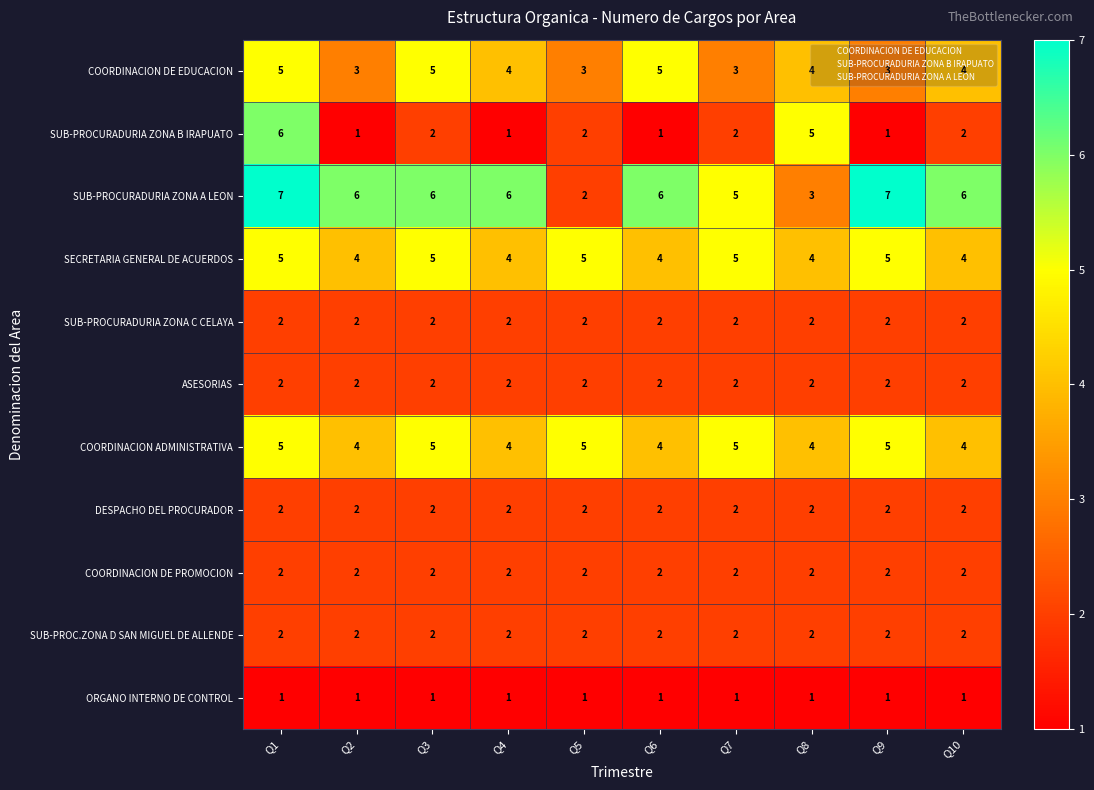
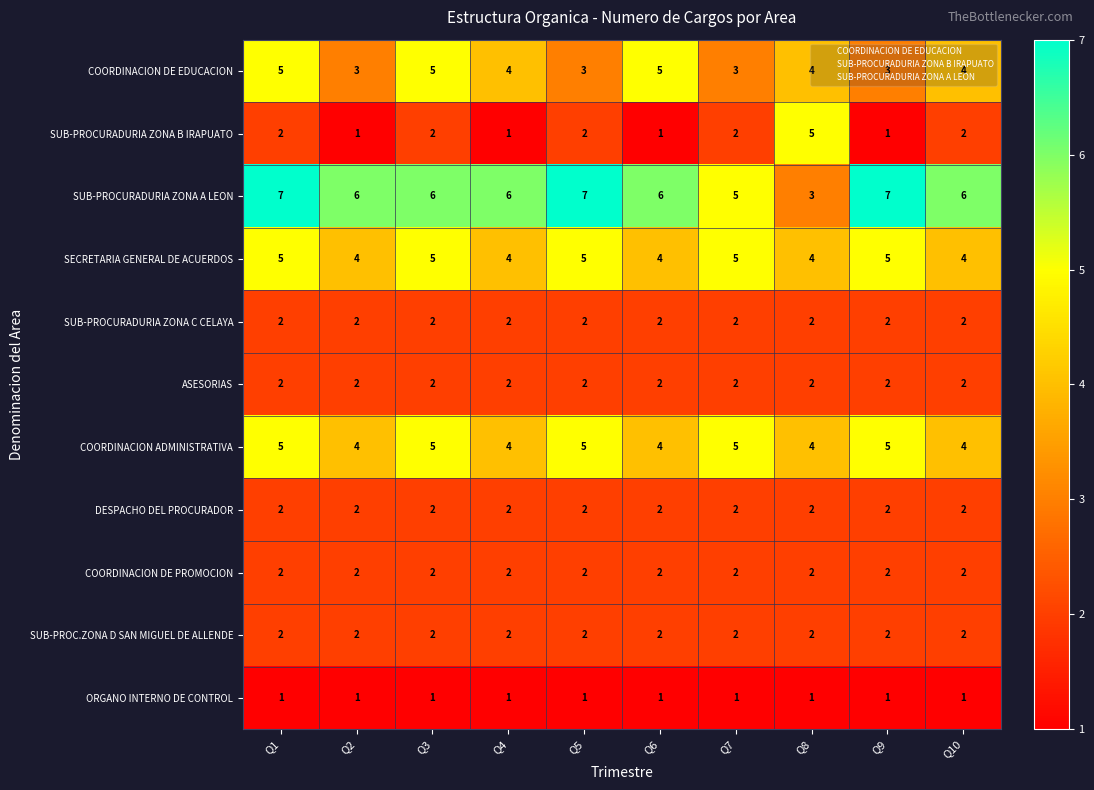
  {
    "COORDINACION DE EDUCACION": {
      "Q1": 5,
      "Q2": 3,
      "Q3": 5,
      "Q4": 4,
      "Q5": 3,
      "Q6": 5,
      "Q7": 3
    },
    "SUB-PROCURADURIA ZONA B IRAPUATO": {
-     "Q1": 6,
+     "Q1": 2,
      "Q2": 1,
      "Q3": 2,
      "Q4": 1,
      "Q5": 2,
      "Q6": 1,
      "Q7": 2,
      "Q8": 5,
      "Q9": 1,
      "Q10": 2
    },
    "SUB-PROCURADURIA ZONA A LEON": {
      "Q1": 7,
      "Q2": 6,
      "Q3": 6,
      "Q4": 6,
-     "Q5": 2,
+     "Q5": 7,
      "Q6": 6,
      "Q7": 5,
      "Q8": 3,
      "Q9": 7,
      "Q10": 6
    },
    "SECRETARIA GENERAL DE ACUERDOS": {
      "Q1": 5,
      "Q2": 4,
      "Q3": 5,
      "Q4": 4,
      "Q5": 5,
      "Q6": 4,
      "Q7": 5,
      "Q8": 4,
      "Q9": 5,
      "Q10": 4
    },
    "SUB-PROCURADURIA ZONA C CELAYA": {
      "Q1": 2,
      "Q2": 2,
      "Q3": 2,
      "Q4": 2,
      "Q5": 2,
      "Q6": 2,
      "Q7": 2,
      "Q8": 2,
      "Q9": 2,
      "Q10": 2
    },
    "ASESORIAS": {
      "Q1": 2,
      "Q2": 2,
      "Q3": 2,
      "Q4": 2,
      "Q5": 2,
      "Q6": 2,
      "Q7": 2,
      "Q8": 2,
      "Q9": 2,
      "Q10": 2
    },
    "COORDINACION ADMINISTRATIVA": {
      "Q1": 5,
      "Q2": 4,
      "Q3": 5,
      "Q4": 4,
      "Q5": 5,
      "Q6": 4,
      "Q7": 5,
      "Q8": 4,
      "Q9": 5,
      "Q10": 4
    },
    "DESPACHO DEL PROCURADOR": {
      "Q1": 2,
      "Q2": 2,
      "Q3": 2,
      "Q4": 2,
      "Q5": 2,
      "Q6": 2,
      "Q7": 2,
      "Q8": 2,
      "Q9": 2,
      "Q10": 2
    },
    "COORDINACION DE PROMOCION": {
      "Q1": 2,
      "Q2": 2,
      "Q3": 2,
      "Q4": 2,
      "Q5": 2,
      "Q6": 2,
      "Q7": 2,
      "Q8": 2,
      "Q9": 2,
      "Q10": 2
    },
    "SUB-PROC.ZONA D SAN MIGUEL DE ALLENDE": {
      "Q1": 2,
      "Q2": 2,
      "Q3": 2,
      "Q4": 2,
      "Q5": 2,
      "Q6": 2,
      "Q7": 2,
      "Q8": 2,
      "Q9": 2,
      "Q10": 2
    },
    "ORGANO INTERNO DE CONTROL": {
      "Q1": 1,
      "Q2": 1,
      "Q3": 1,
      "Q4": 1,
      "Q5": 1,
      "Q6": 1,
      "Q7": 1,
      "Q8": 1,
      "Q9": 1,
      "Q10": 1
    }
  }
